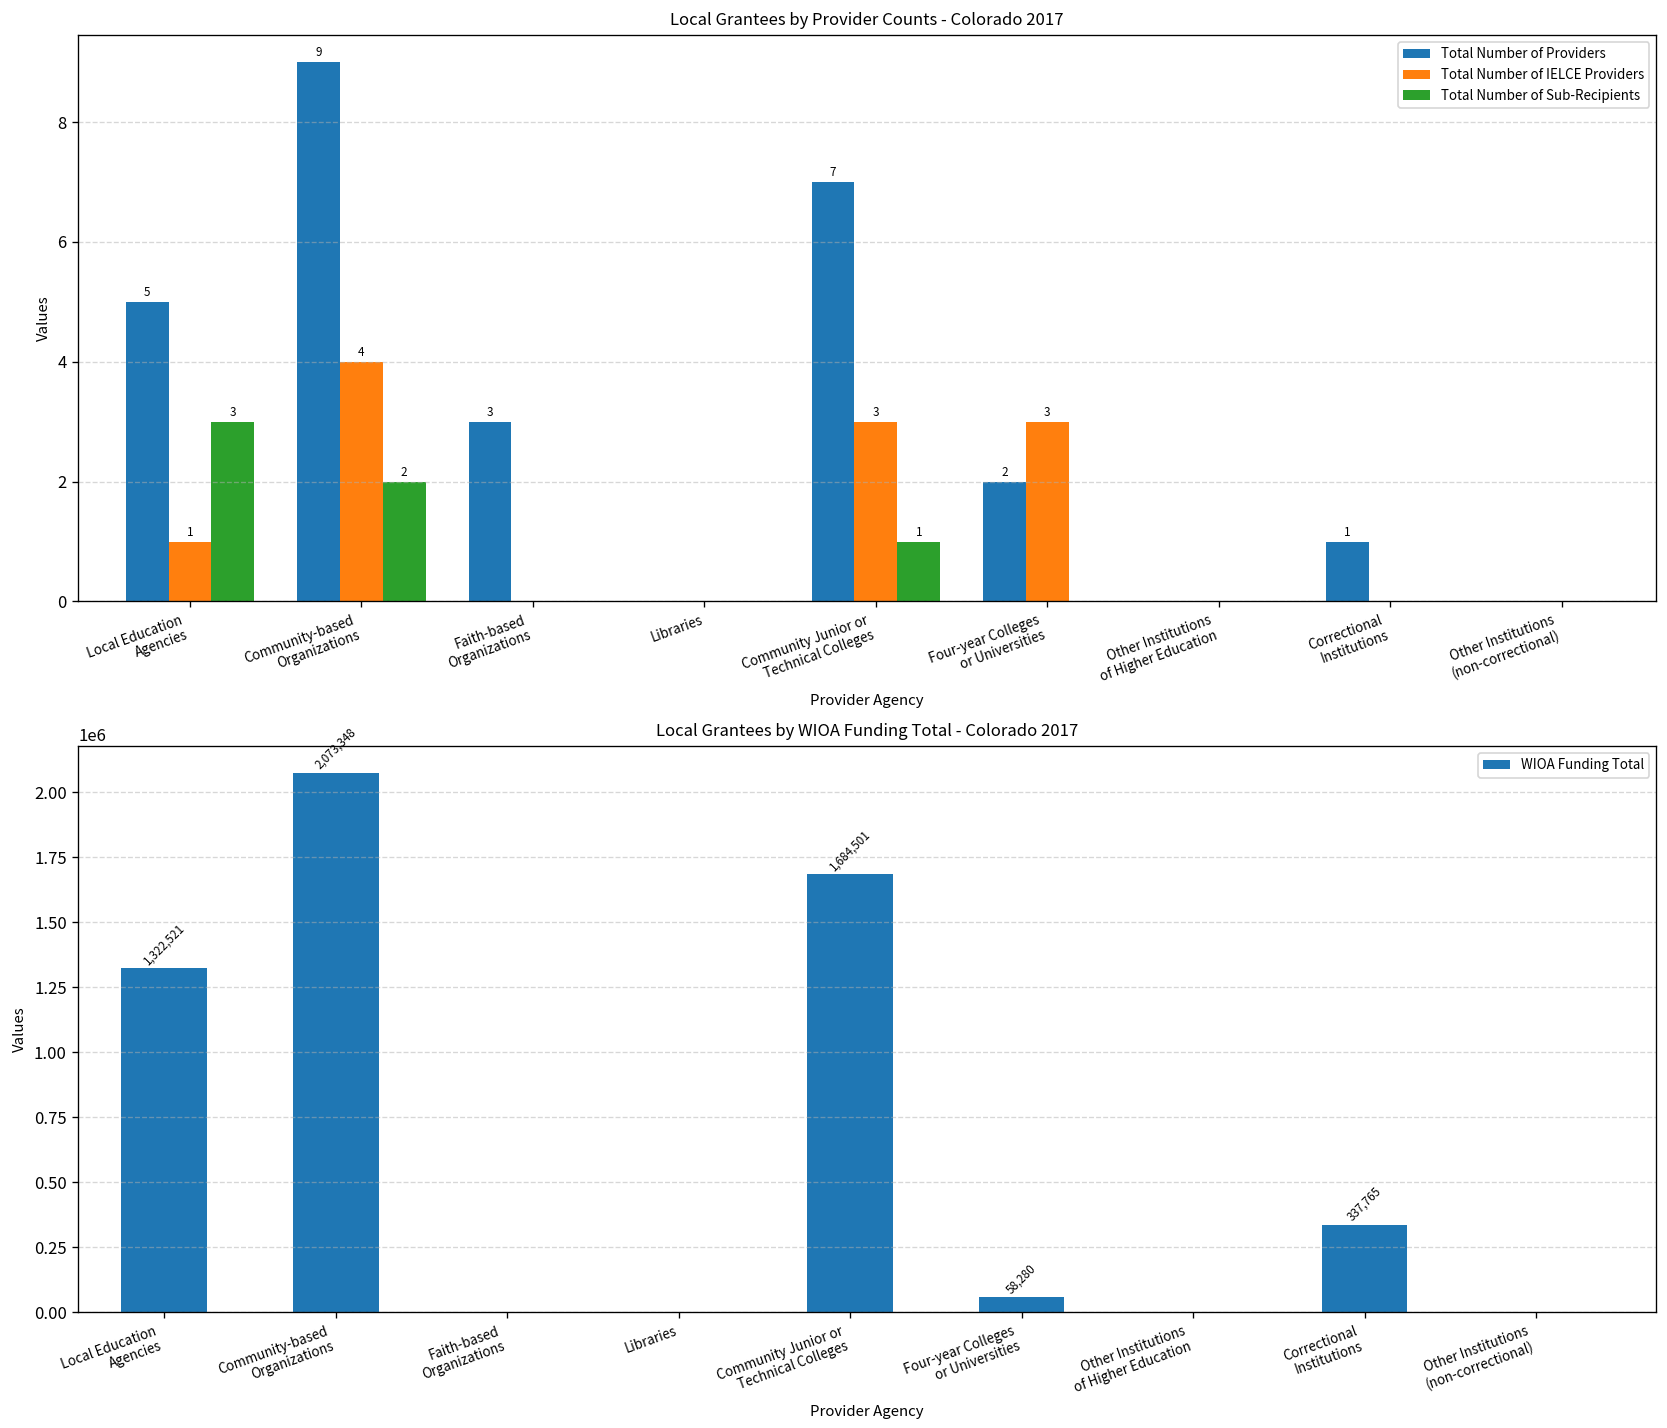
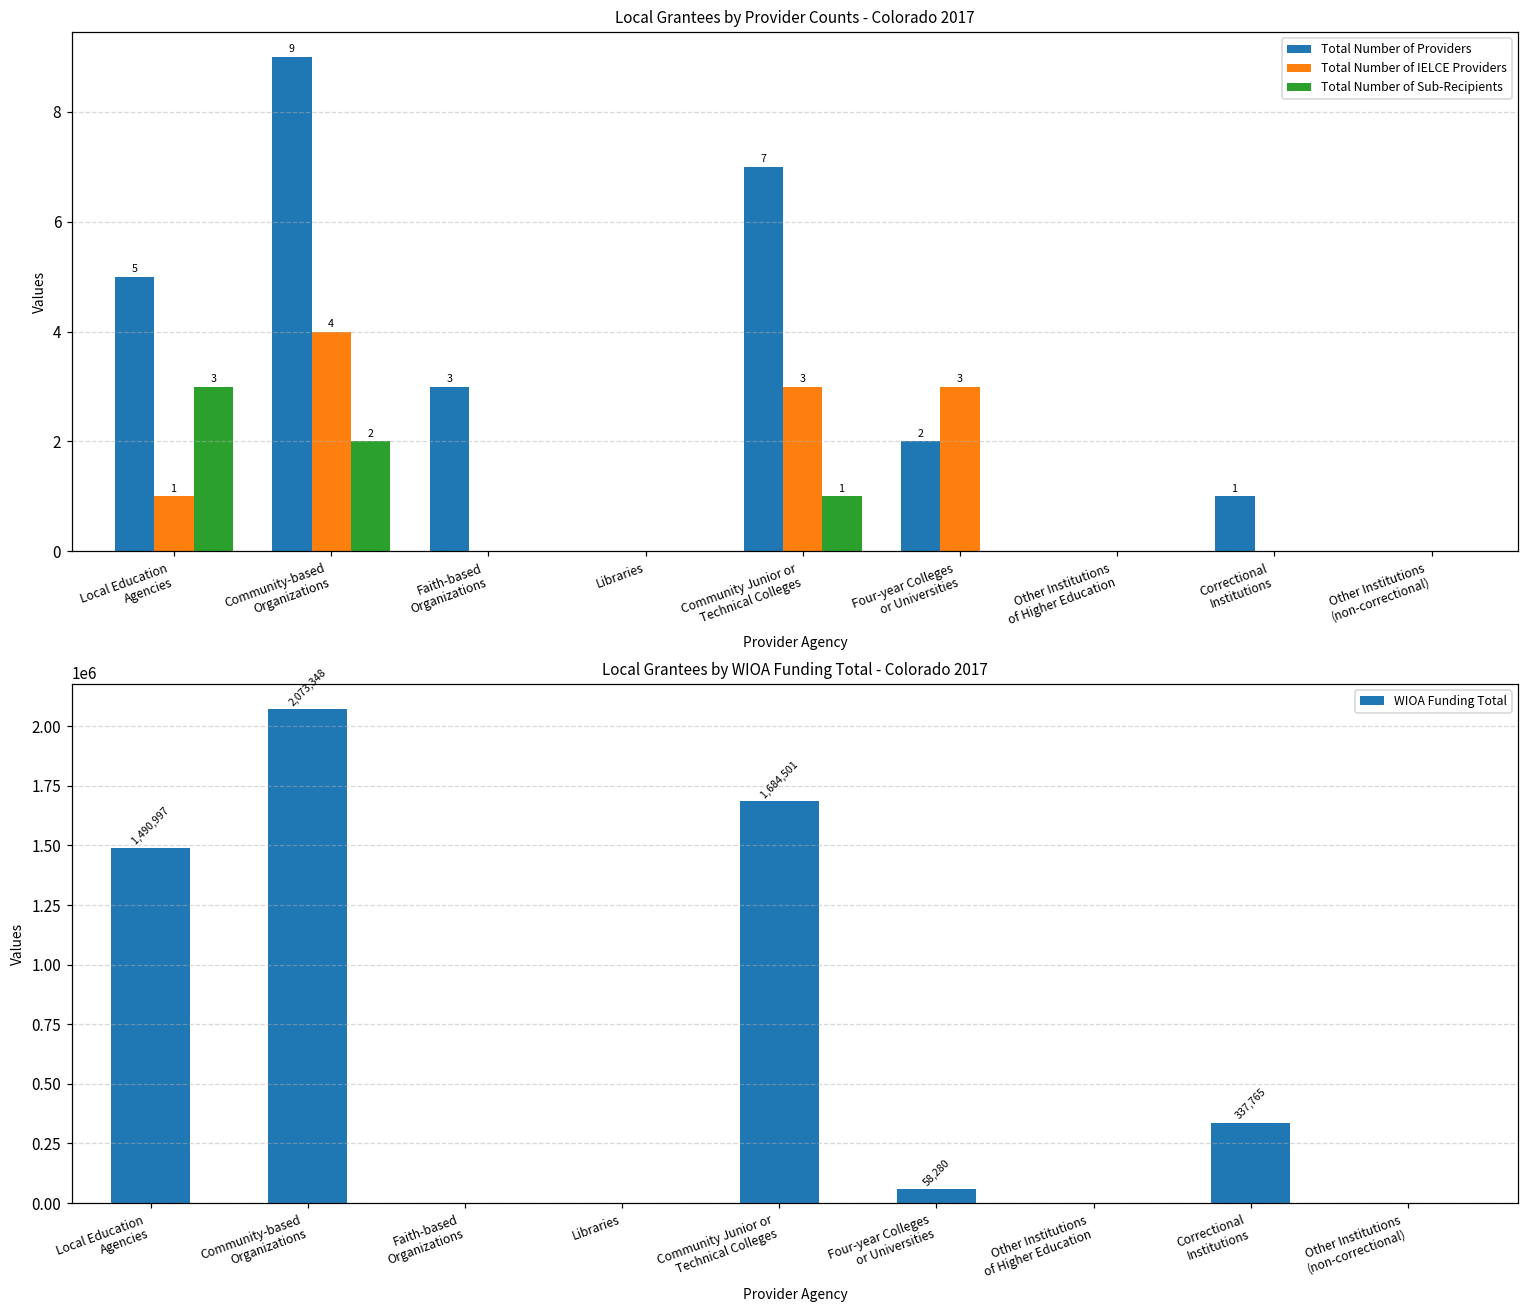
  {
    "Local Grantees by Provider Counts - Colorado 2017": {
      "Total Number of Providers": {
        "Local Education Agencies": "5",
        "Community-based Organizations": "9",
        "Faith-based Organizations": "3",
        "Community Junior or Technical Colleges": "7",
        "Four-year Colleges or Universities": "2",
        "Correctional Institutions": "1"
      },
      "Total Number of IELCE Providers": {
        "Local Education Agencies": "1",
        "Community-based Organizations": "4",
        "Community Junior or Technical Colleges": "3",
        "Four-year Colleges or Universities": "3"
      },
      "Total Number of Sub-Recipients": {
        "Local Education Agencies": "3",
        "Community-based Organizations": "2",
        "Community Junior or Technical Colleges": "1"
      }
    },
    "Local Grantees by WIOA Funding Total - Colorado 2017": {
-     "Local Education Agencies": "1,322,521",
+     "Local Education Agencies": "1,490,997",
      "Community-based Organizations": "2,073,348",
      "Community Junior or Technical Colleges": "1,684,501",
      "Four-year Colleges or Universities": "58,280",
      "Correctional Institutions": "337,765"
    }
  }
